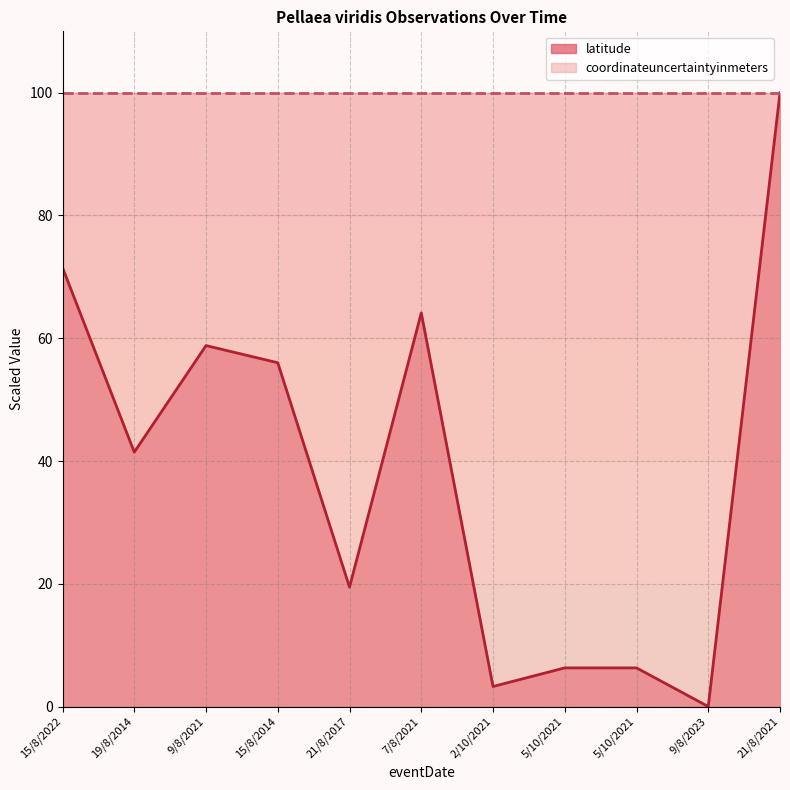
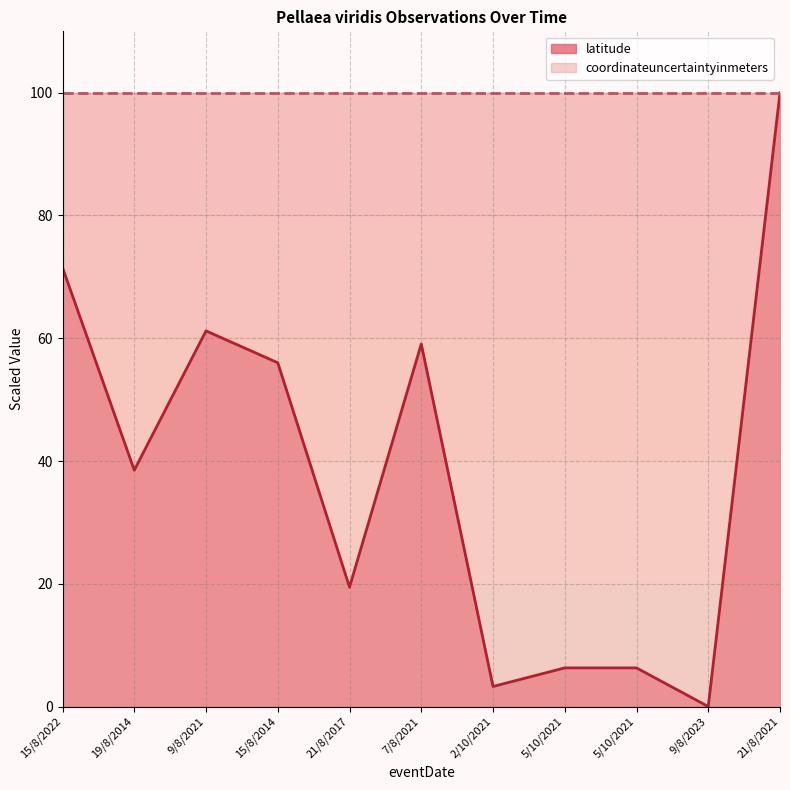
  {
    "latitude": {
      "15/8/2022": 72,
-     "19/8/2014": 41,
-     "9/8/2021": 59,
+     "19/8/2014": 39,
+     "9/8/2021": 61,
      "15/8/2014": 56,
      "21/8/2017": 19,
-     "7/8/2021": 64,
+     "7/8/2021": 59,
      "2/10/2021": 3,
      "9/8/2023": 0
    },
    "coordinateuncertaintyinmeters": {
      "15/8/2022": 100,
      "19/8/2014": 100,
      "9/8/2021": 100,
      "15/8/2014": 100,
      "21/8/2017": 100,
      "7/8/2021": 100,
      "2/10/2021": 100,
      "9/8/2023": 100
    }
  }
